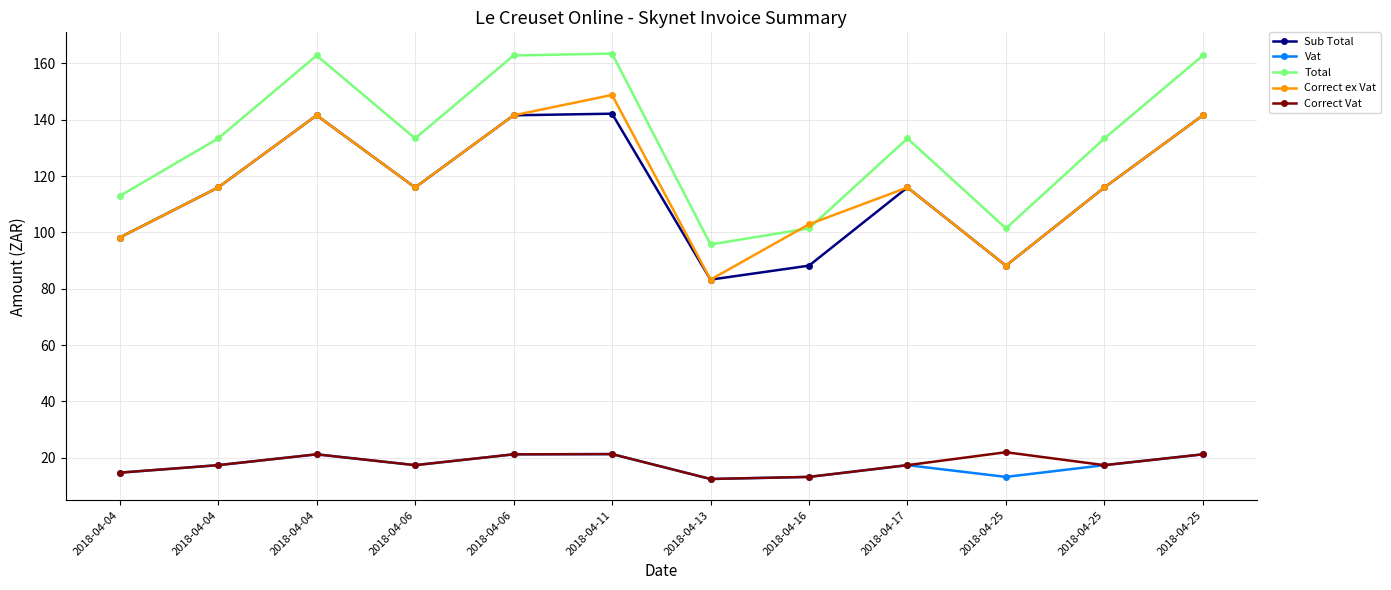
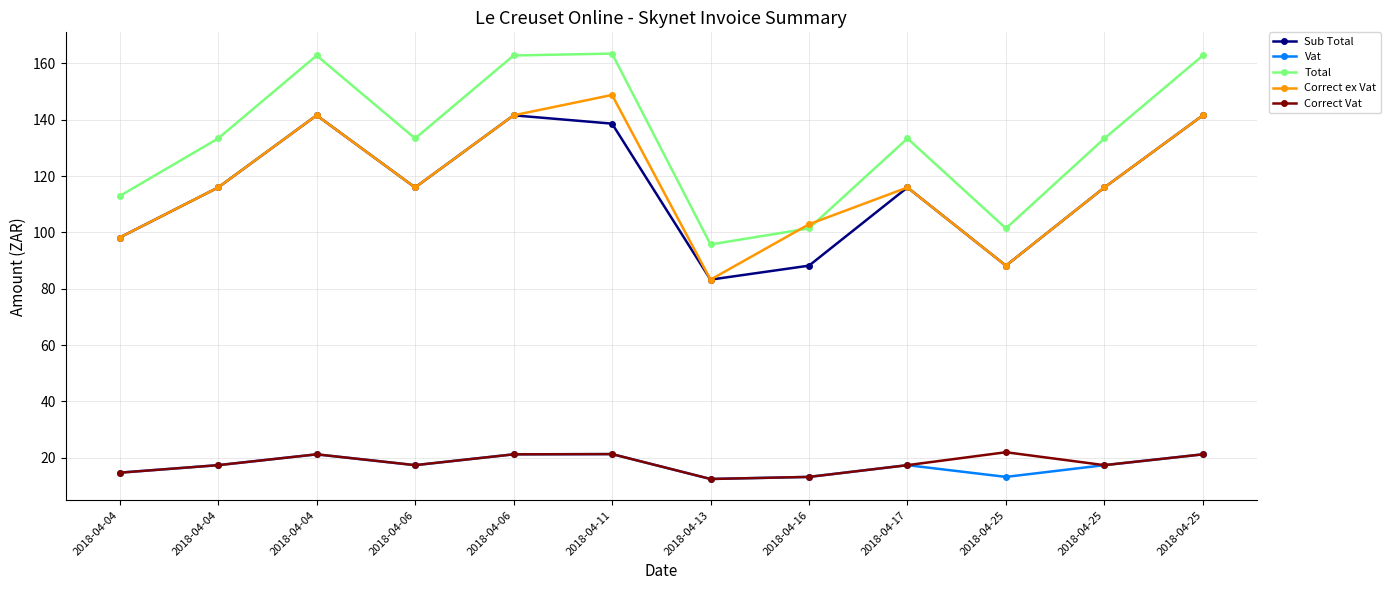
  {
    "Sub Total": {
-     "2018-04-11": 142,
+     "2018-04-11": 139,
      "2018-04-16": 88
    },
    "Total": {
      "2018-04-11": 164,
      "2018-04-13": 96,
      "2018-04-16": 101,
      "2018-04-17": 133
    },
    "Correct ex Vat": {
      "2018-04-11": 149,
      "2018-04-16": 103
    }
  }
